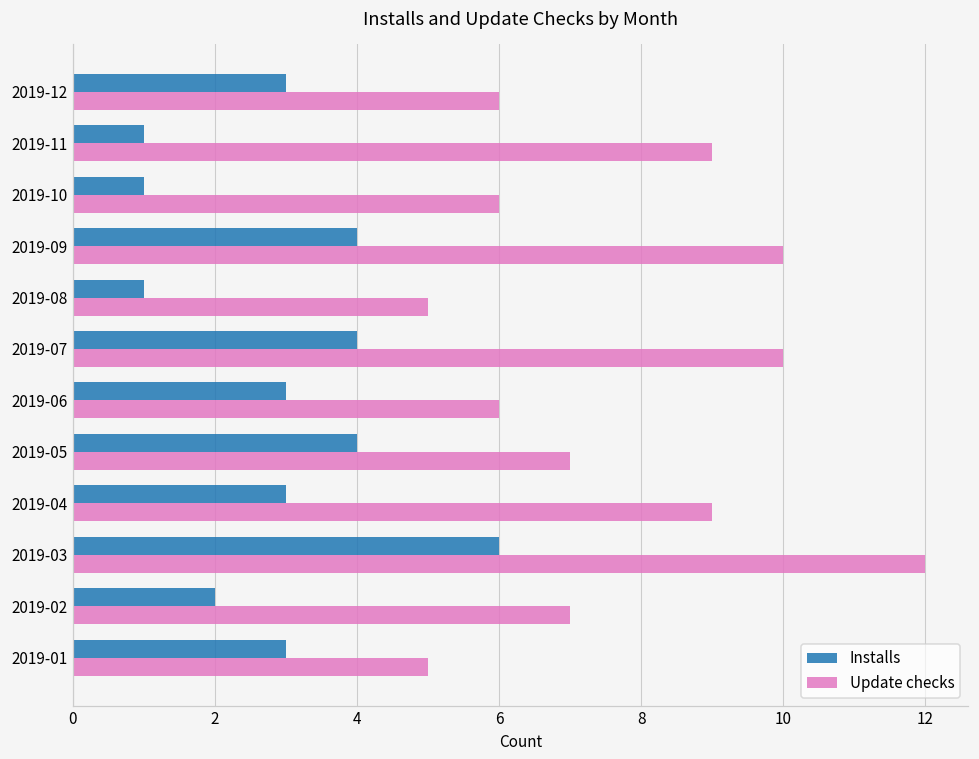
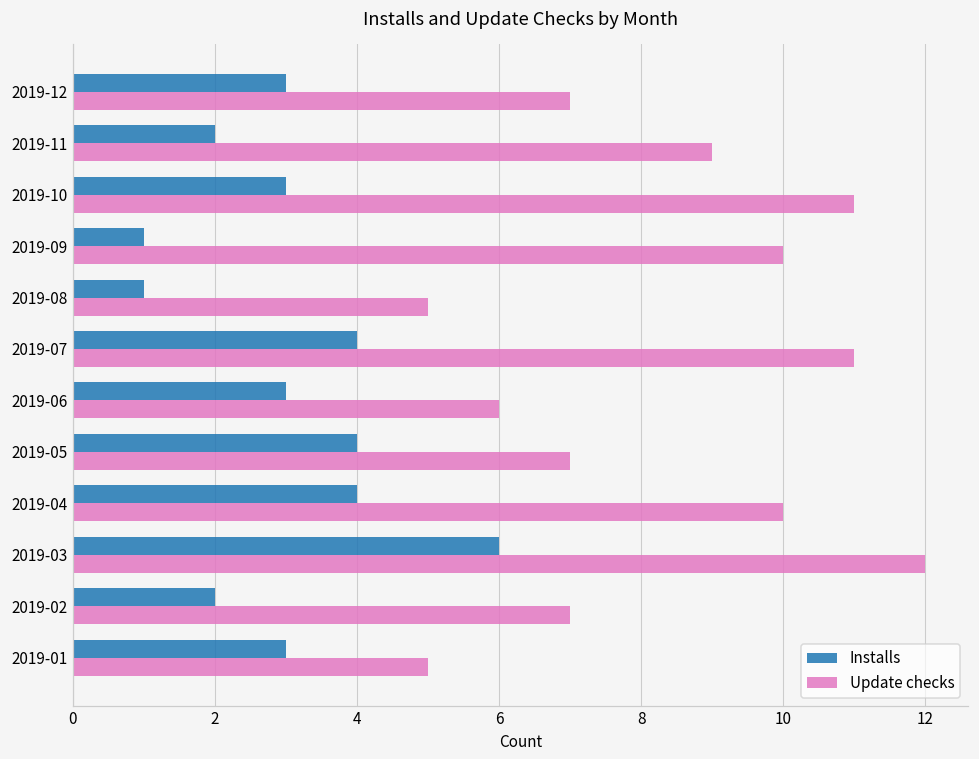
  {
    "Installs": {
      "2019-12": 3,
-     "2019-11": 1,
-     "2019-10": 1,
-     "2019-09": 4,
+     "2019-11": 2,
+     "2019-10": 3,
+     "2019-09": 1,
      "2019-08": 1,
      "2019-07": 4,
      "2019-06": 3,
      "2019-05": 4,
-     "2019-04": 3,
+     "2019-04": 4,
      "2019-03": 6,
      "2019-02": 2,
      "2019-01": 3
    },
    "Update checks": {
-     "2019-12": 6,
+     "2019-12": 7,
      "2019-11": 9,
-     "2019-10": 6,
+     "2019-10": 11,
      "2019-09": 10,
      "2019-08": 5,
-     "2019-07": 10,
+     "2019-07": 11,
      "2019-06": 6,
      "2019-05": 7,
-     "2019-04": 9,
+     "2019-04": 10,
      "2019-03": 12,
      "2019-02": 7,
      "2019-01": 5
    }
  }
